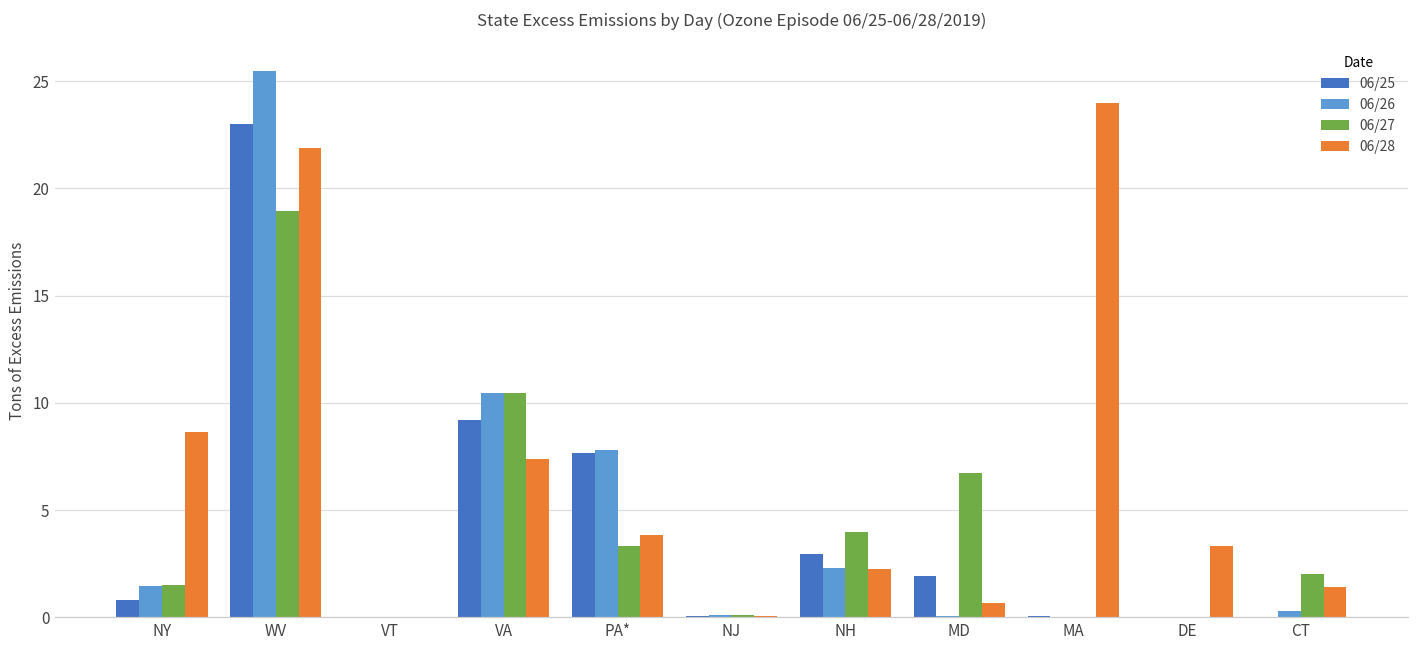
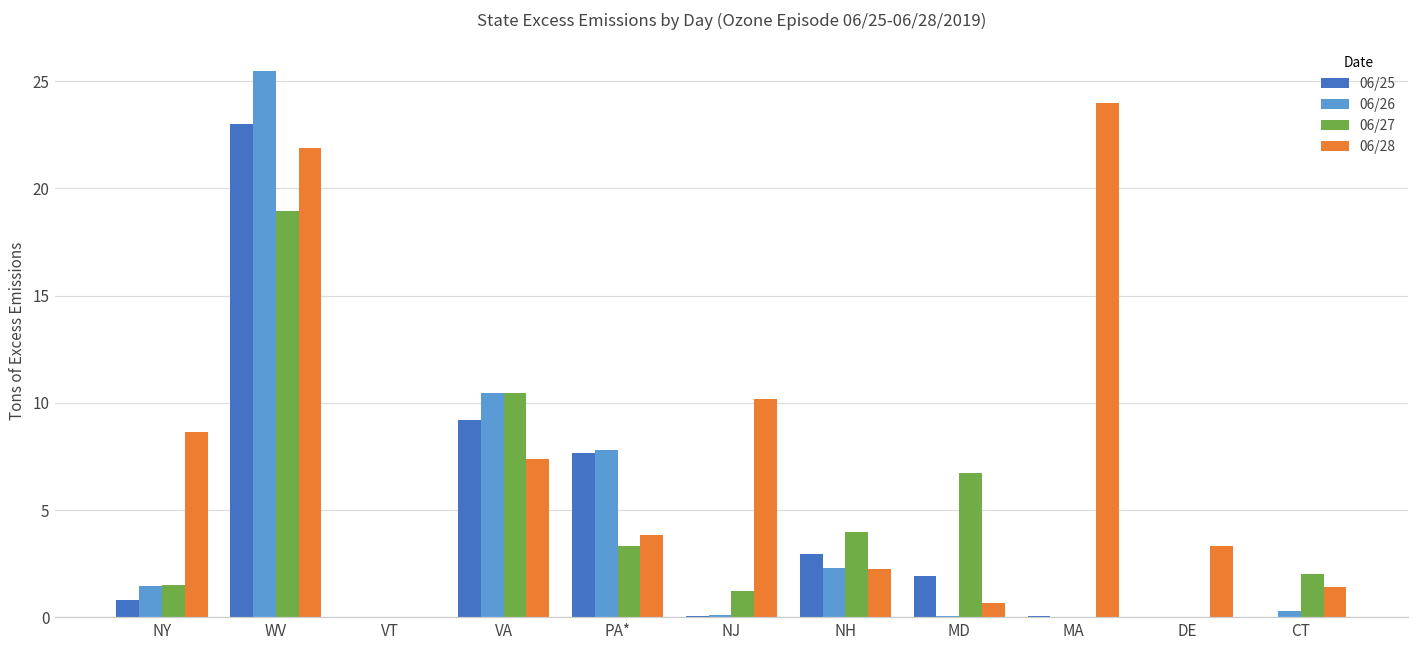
  {
    "06/27": {
      "NY": 1.5,
      "WV": 18.9,
      "VT": 0.0,
      "VA": 10.5,
      "PA*": 3.3,
-     "NJ": 0.1,
+     "NJ": 1.2,
      "NH": 4.0,
      "MD": 6.7,
      "CT": 2.0
    },
    "06/28": {
      "NY": 8.6,
      "WV": 21.9,
      "VA": 7.4,
      "PA*": 3.9,
-     "NJ": 0.1,
+     "NJ": 10.2,
      "NH": 2.2,
      "MD": 0.7,
      "MA": 24.0,
      "DE": 3.3,
      "CT": 1.4
    }
  }
